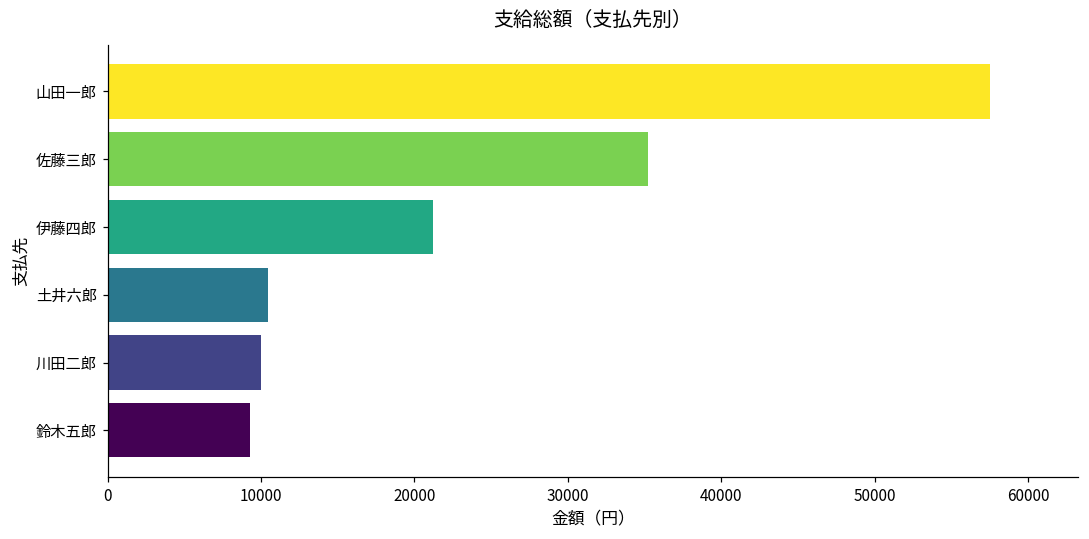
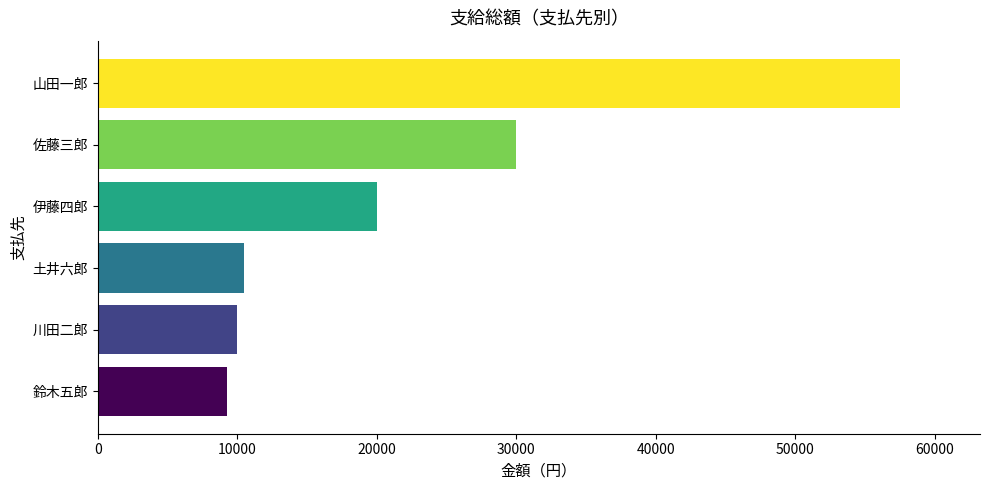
  {
    "山田一郎": 57500,
-   "佐藤三郎": 35200,
-   "伊藤四郎": 21200,
+   "佐藤三郎": 30000,
+   "伊藤四郎": 20000,
    "土井六郎": 10400,
    "川田二郎": 10000,
    "鈴木五郎": 9300
  }
